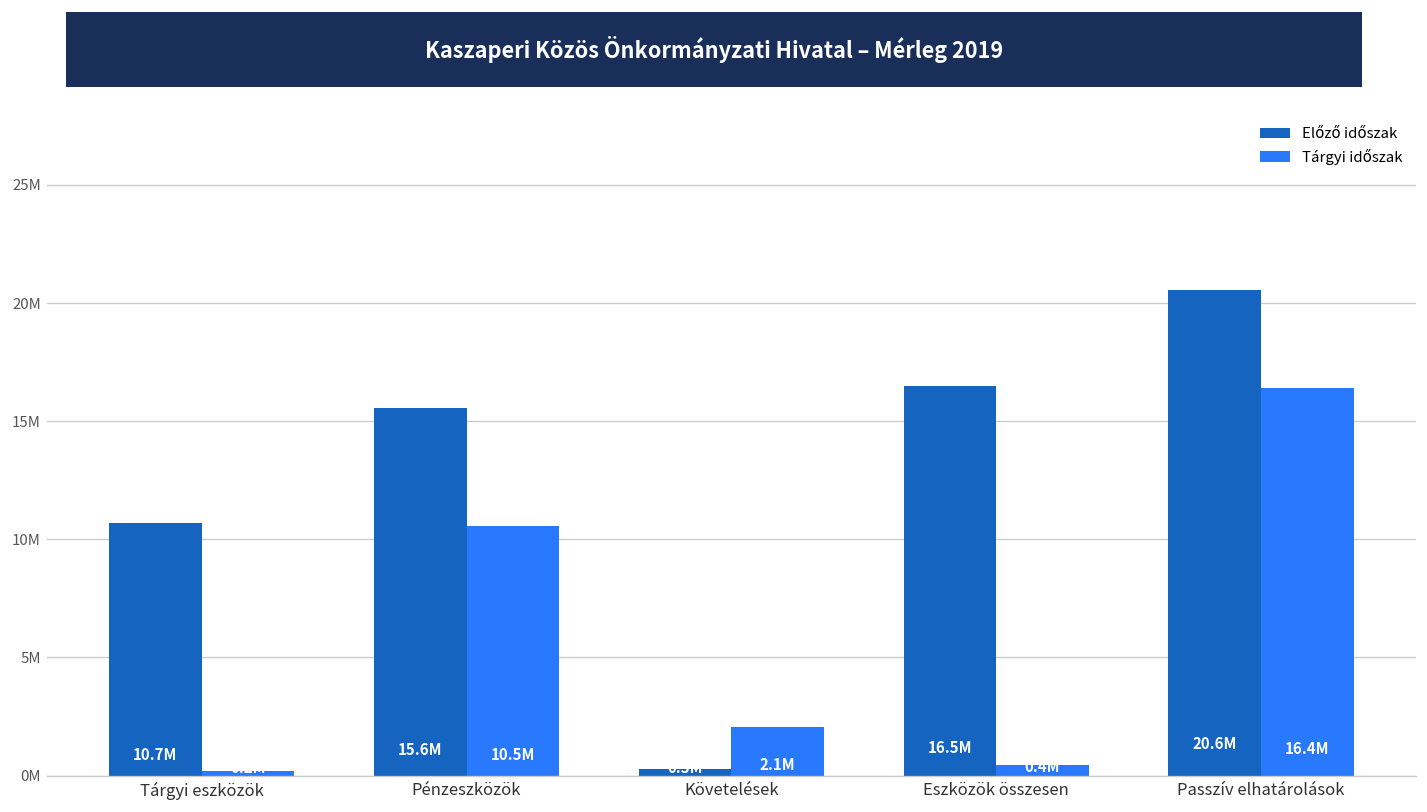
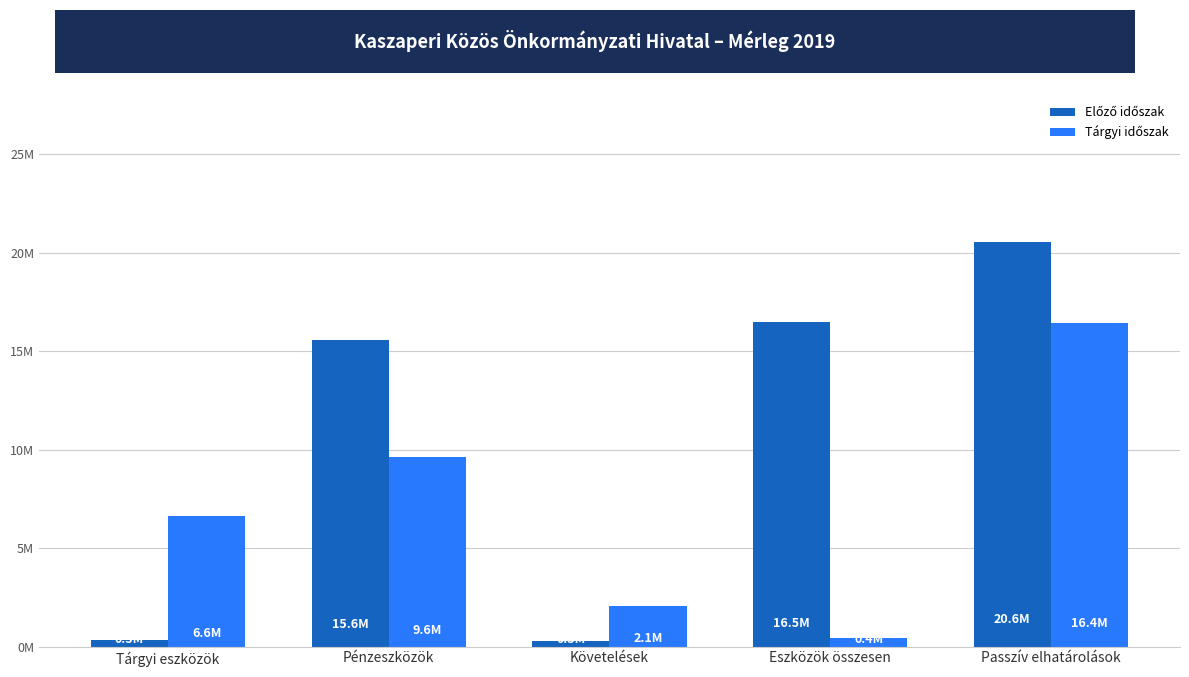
  {
    "Előző időszak": {
-     "Tárgyi eszközök": "10700000",
+     "Tárgyi eszközök": "300000",
      "Követelések": "300000"
    },
    "Tárgyi időszak": {
-     "Tárgyi eszközök": "200000",
-     "Pénzeszközök": "10.5M",
+     "Tárgyi eszközök": "6600000",
+     "Pénzeszközök": "9.6M",
      "Követelések": "2.1M",
      "Eszközök összesen": "0.4M",
      "Passzív elhatárolások": "16.4M"
    }
  }
